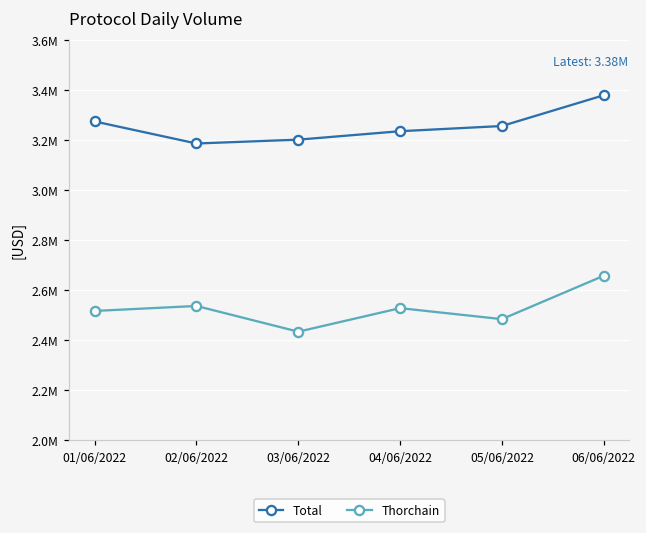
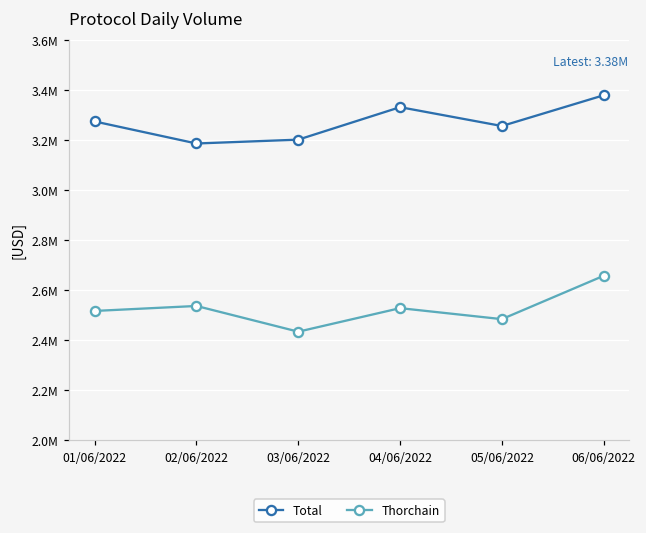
  {
    "Total": {
      "01/06/2022": 3270000,
      "02/06/2022": 3190000,
      "03/06/2022": 3200000,
-     "04/06/2022": 3230000,
+     "04/06/2022": 3330000,
      "05/06/2022": 3250000
    },
    "Thorchain": {
      "01/06/2022": 2520000,
      "02/06/2022": 2540000,
      "03/06/2022": 2430000,
      "04/06/2022": 2530000,
      "05/06/2022": 2480000,
      "06/06/2022": 2660000
    }
  }
